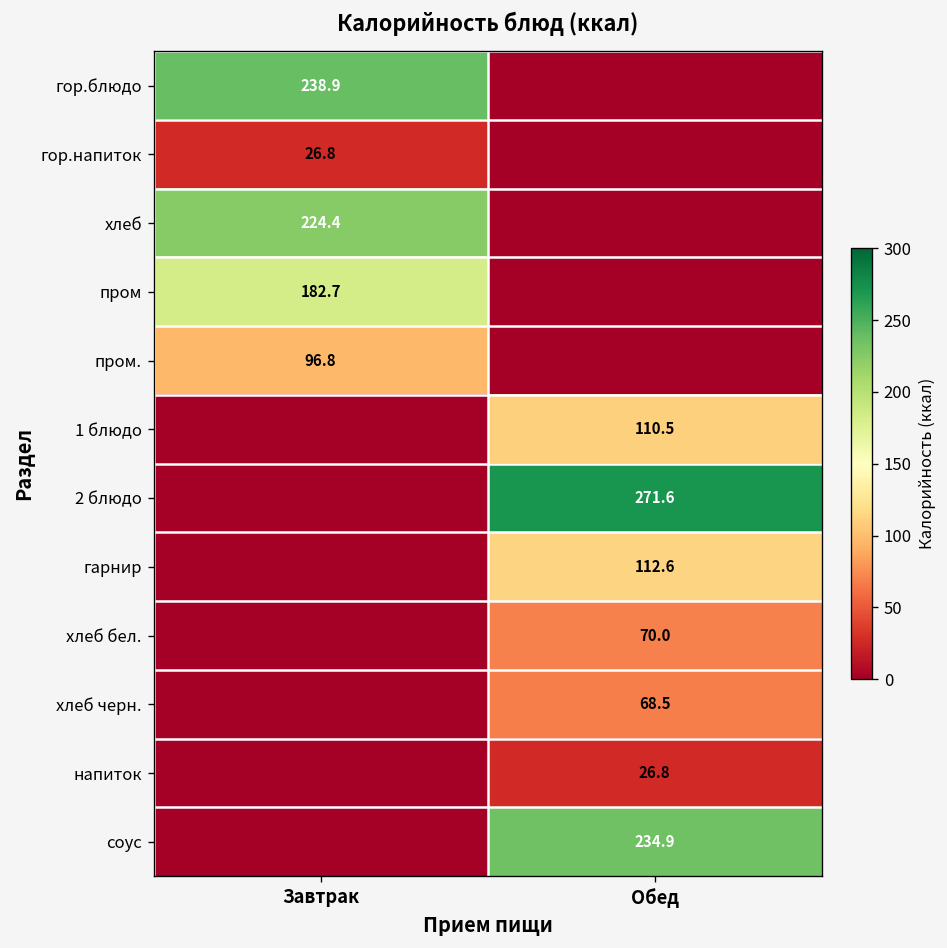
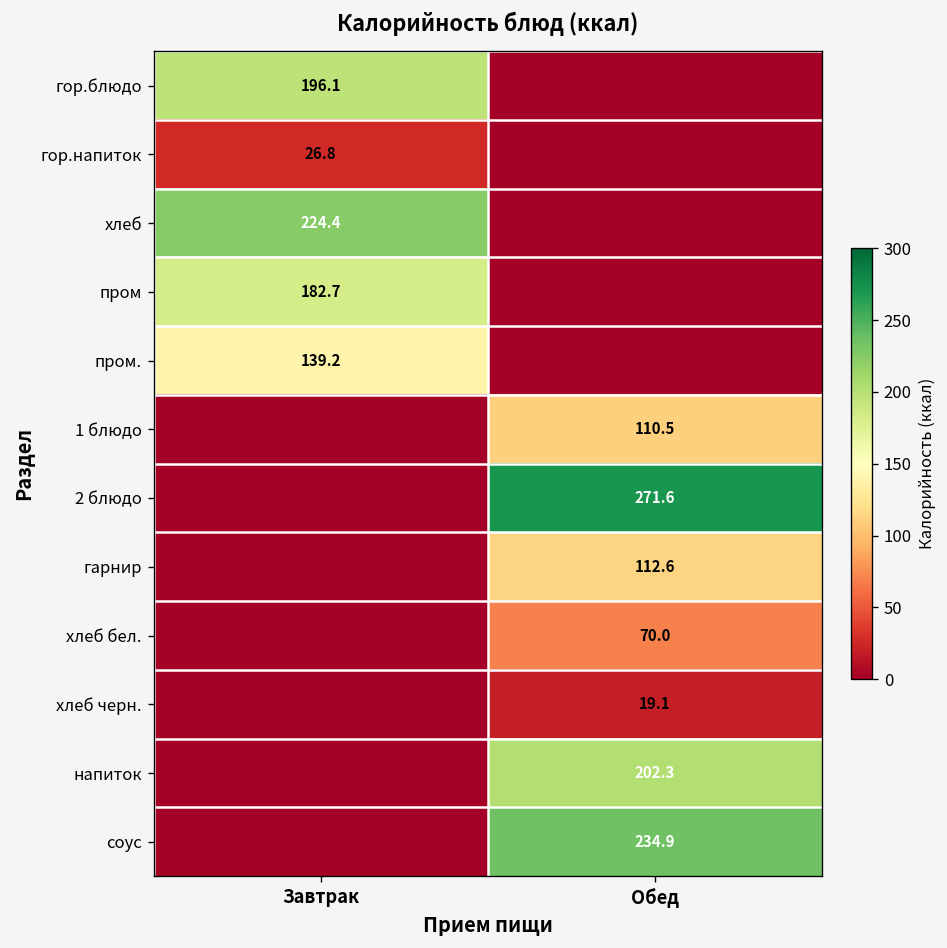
  {
    "гор.блюдо": {
-     "Завтрак": 238.9
+     "Завтрак": 196.1
    },
    "гор.напиток": {
      "Завтрак": 26.8
    },
    "хлеб": {
      "Завтрак": 224.4
    },
    "пром": {
      "Завтрак": 182.7
    },
    "пром.": {
-     "Завтрак": 96.8
+     "Завтрак": 139.2
    },
    "1 блюдо": {
      "Обед": 110.5
    },
    "2 блюдо": {
      "Обед": 271.6
    },
    "гарнир": {
      "Обед": 112.6
    },
    "хлеб бел.": {
      "Обед": 70.0
    },
    "хлеб черн.": {
-     "Обед": 68.5
+     "Обед": 19.1
    },
    "напиток": {
-     "Обед": 26.8
+     "Обед": 202.3
    },
    "соус": {
      "Обед": 234.9
    }
  }
